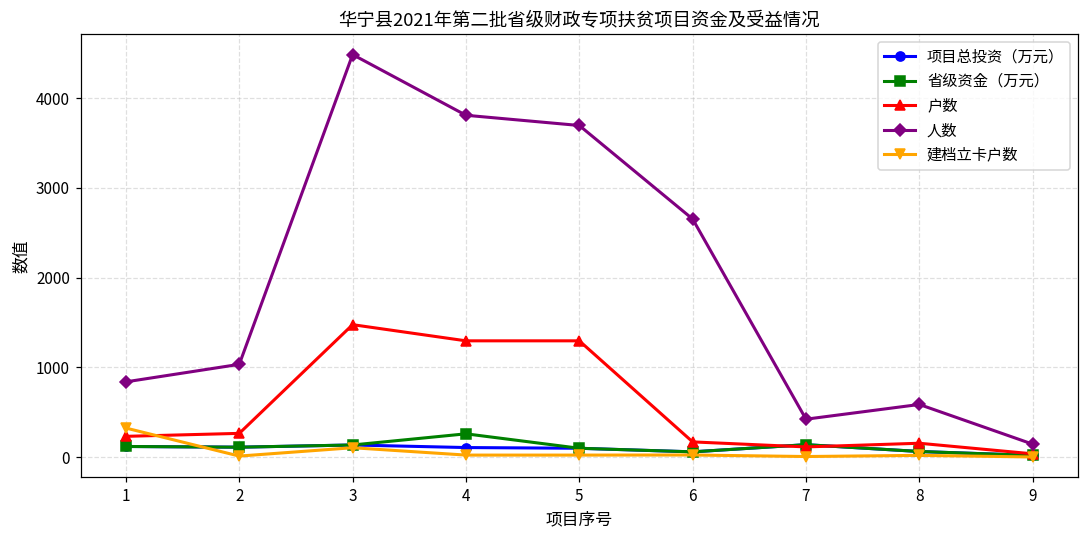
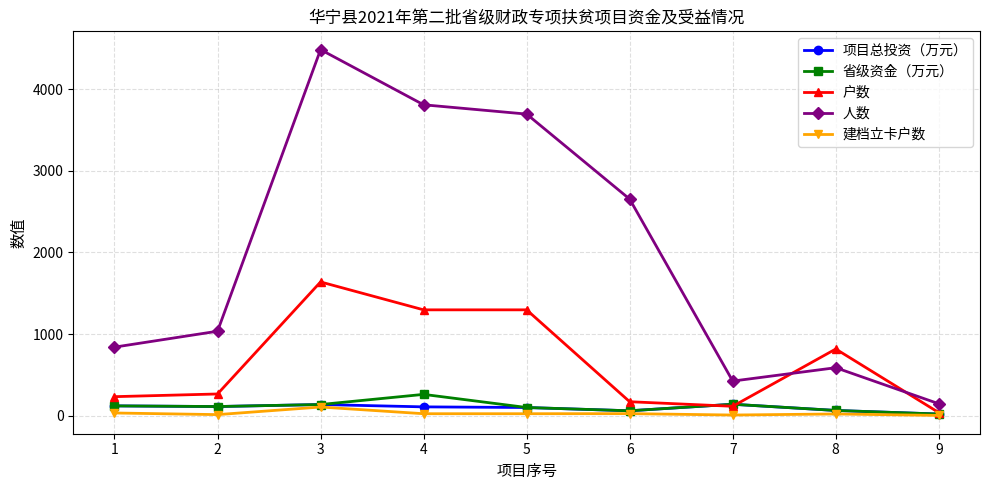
  {
    "项目总投资（万元）": {
      "4": 100
    },
    "省级资金（万元）": {
      "4": 300
    },
    "户数": {
      "1": 200,
      "2": 300,
-     "3": 1500,
+     "3": 1600,
      "4": 1300,
      "5": 1300,
      "6": 200,
-     "8": 200
+     "8": 800
    },
    "人数": {
      "1": 800,
      "2": 1000,
      "3": 4500,
      "4": 3800,
      "5": 3700,
      "6": 2700,
      "7": 400,
      "8": 600,
      "9": 100
    },
    "建档立卡户数": {
-     "1": 300,
+     "1": 0,
      "2": 0,
      "4": 0,
      "5": 0,
      "6": 0,
      "7": 0,
      "8": 0
    }
  }
